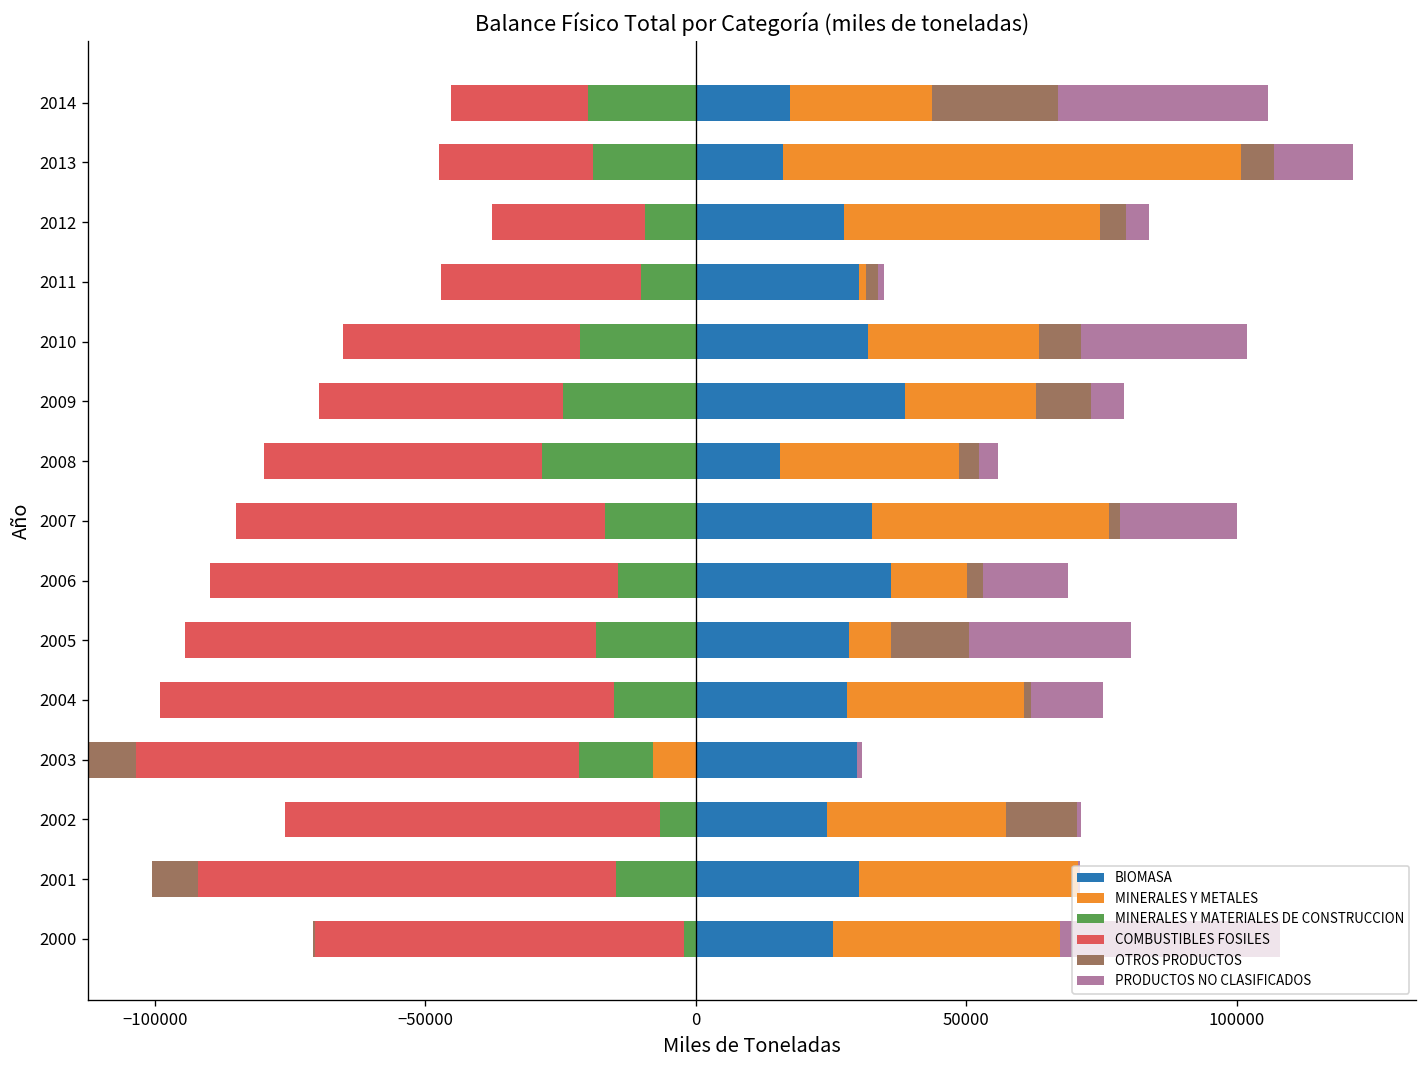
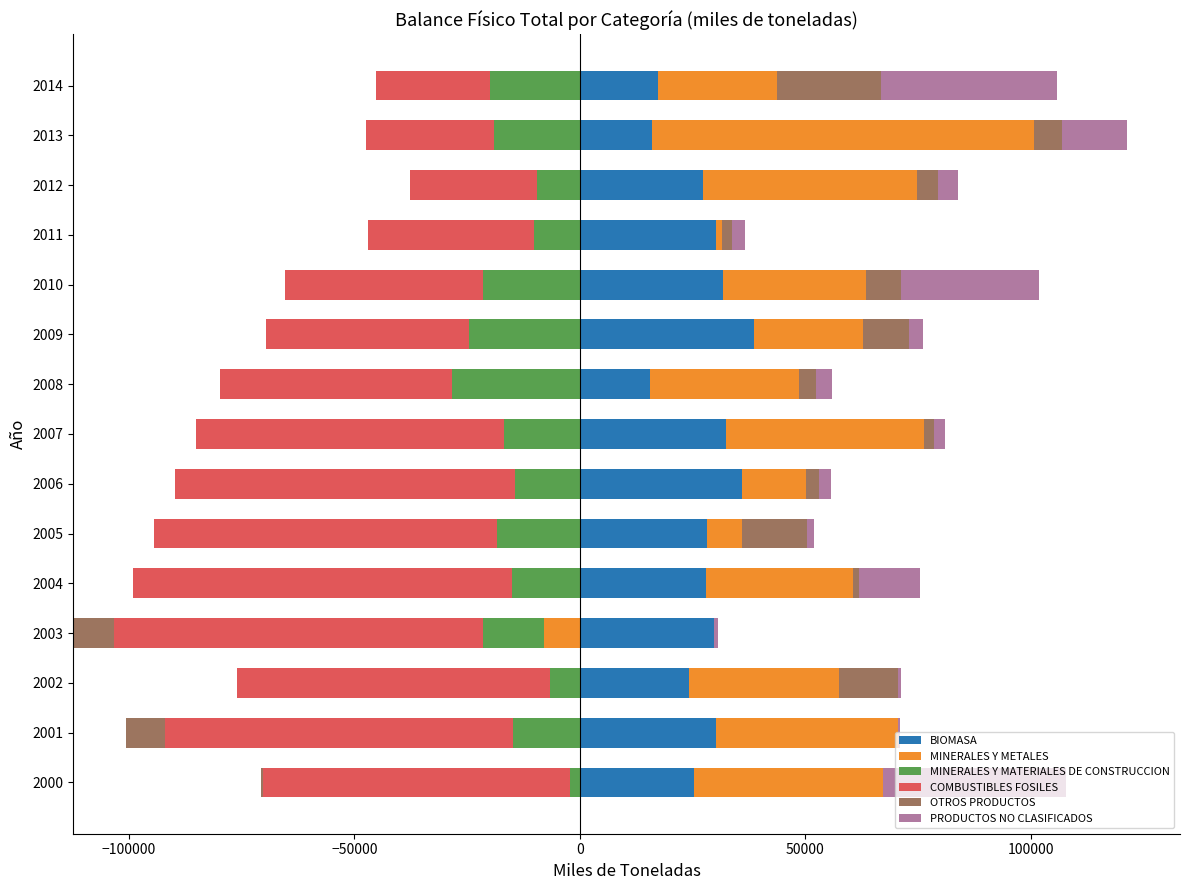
  {
    "PRODUCTOS NO CLASIFICADOS": {
      "2014": 39000,
      "2013": 14000,
      "2012": 4000,
-     "2011": 1000,
+     "2011": 3000,
      "2010": 31000,
-     "2009": 6000,
+     "2009": 3000,
      "2008": 3000,
-     "2007": 22000,
-     "2006": 16000,
-     "2005": 30000,
+     "2007": 2000,
+     "2006": 3000,
+     "2005": 1000,
      "2004": 13000,
      "2003": 1000,
      "2002": 1000
    }
  }
